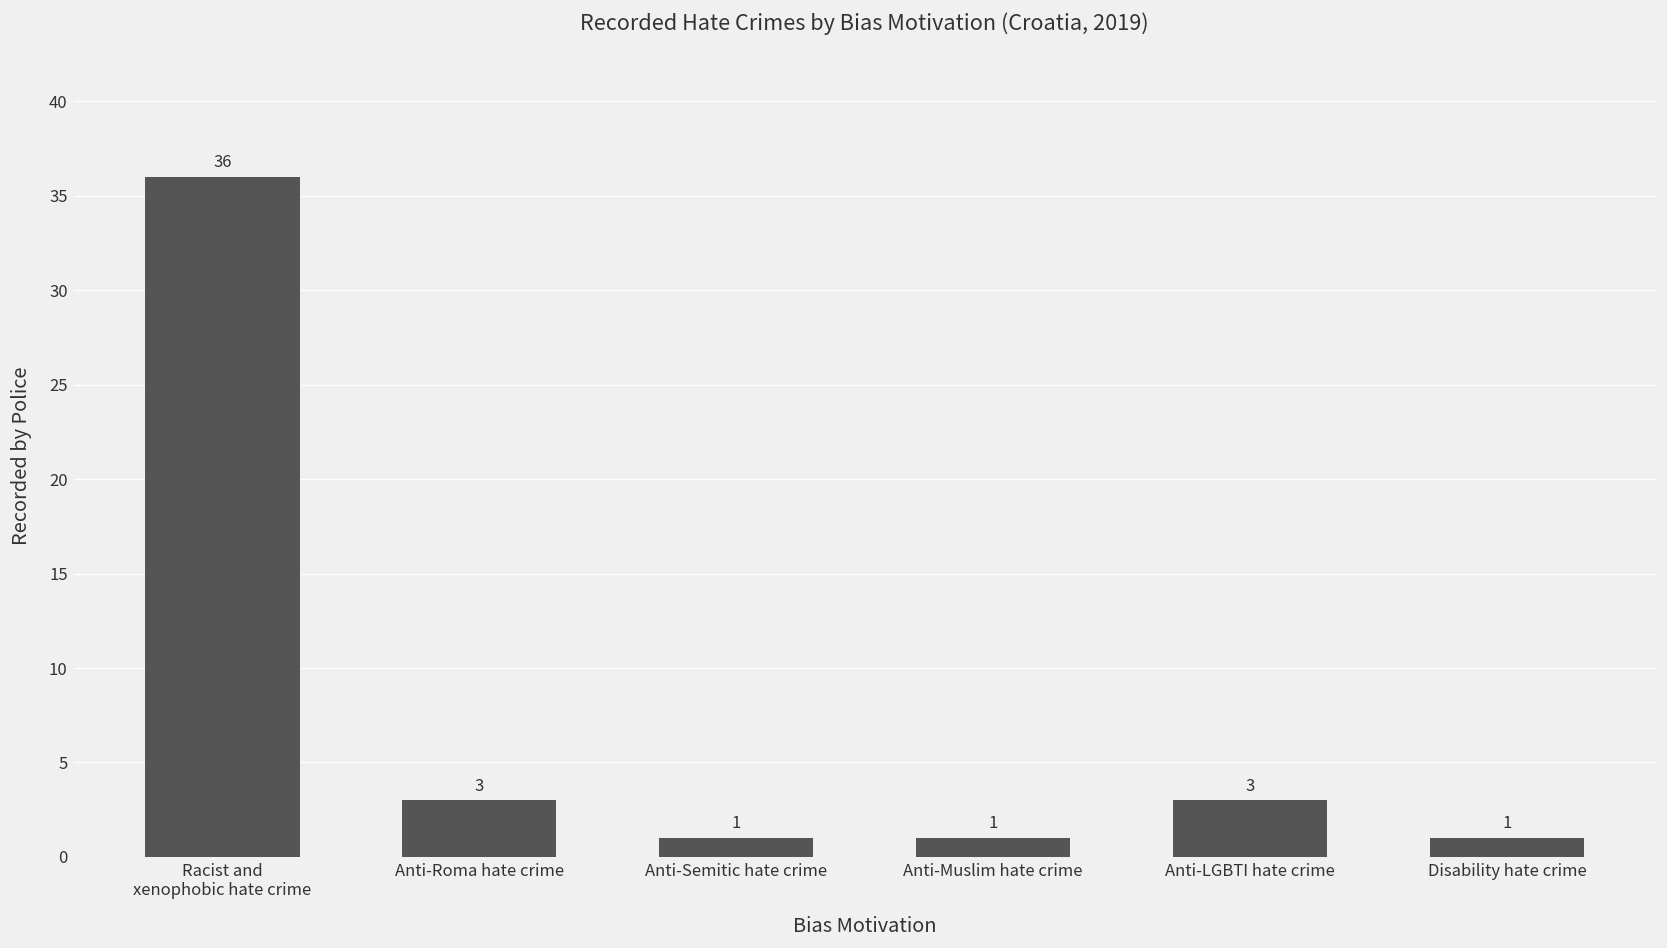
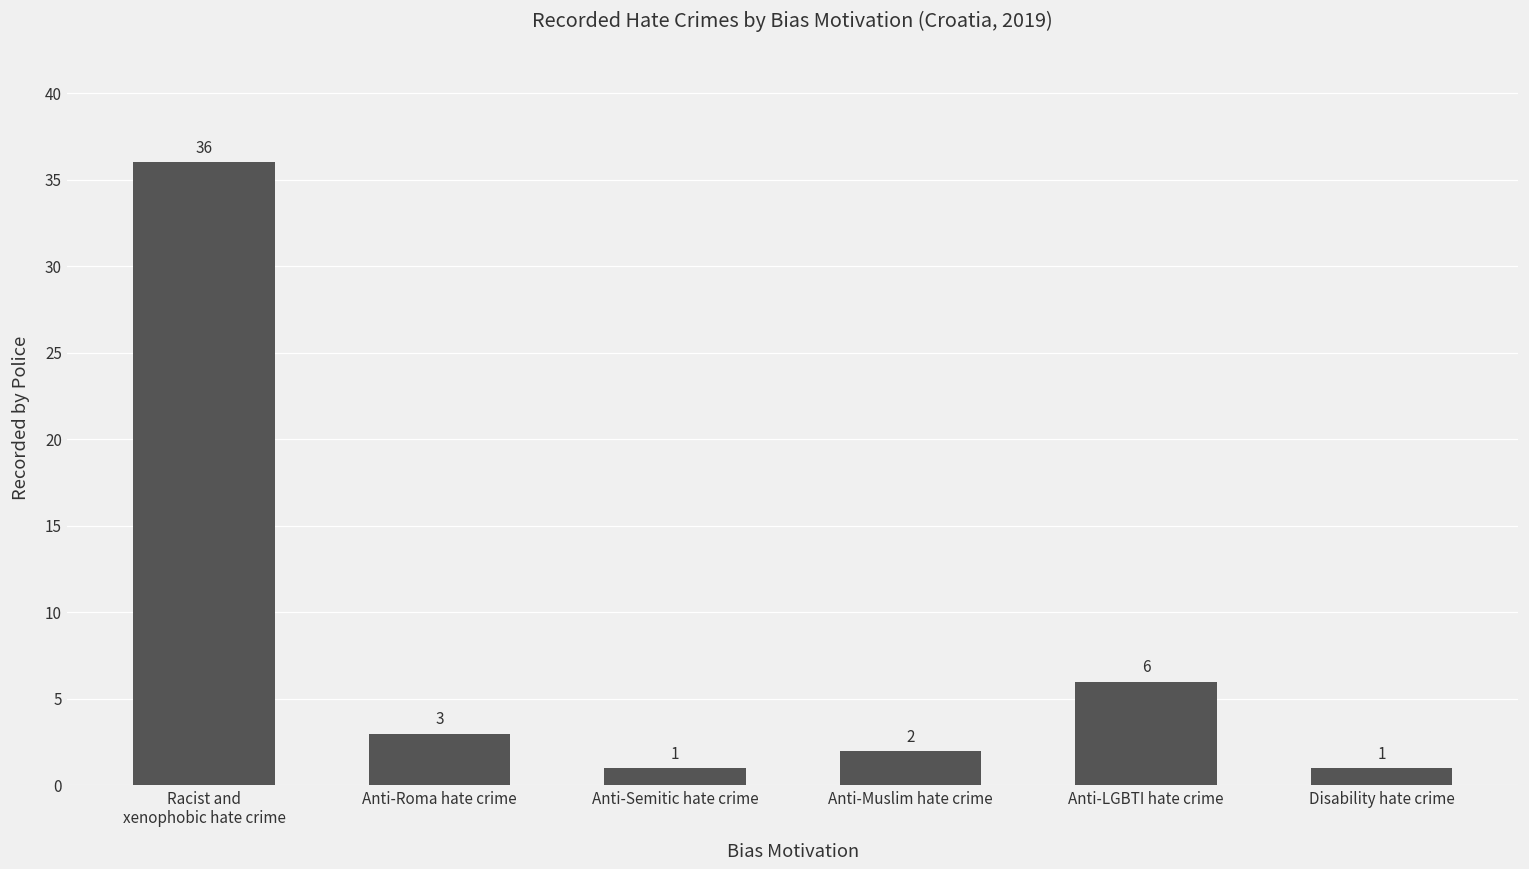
  {
    "Racist and xenophobic hate crime": 36,
    "Anti-Roma hate crime": 3,
    "Anti-Semitic hate crime": 1,
-   "Anti-Muslim hate crime": 1,
-   "Anti-LGBTI hate crime": 3,
+   "Anti-Muslim hate crime": 2,
+   "Anti-LGBTI hate crime": 6,
    "Disability hate crime": 1
  }
